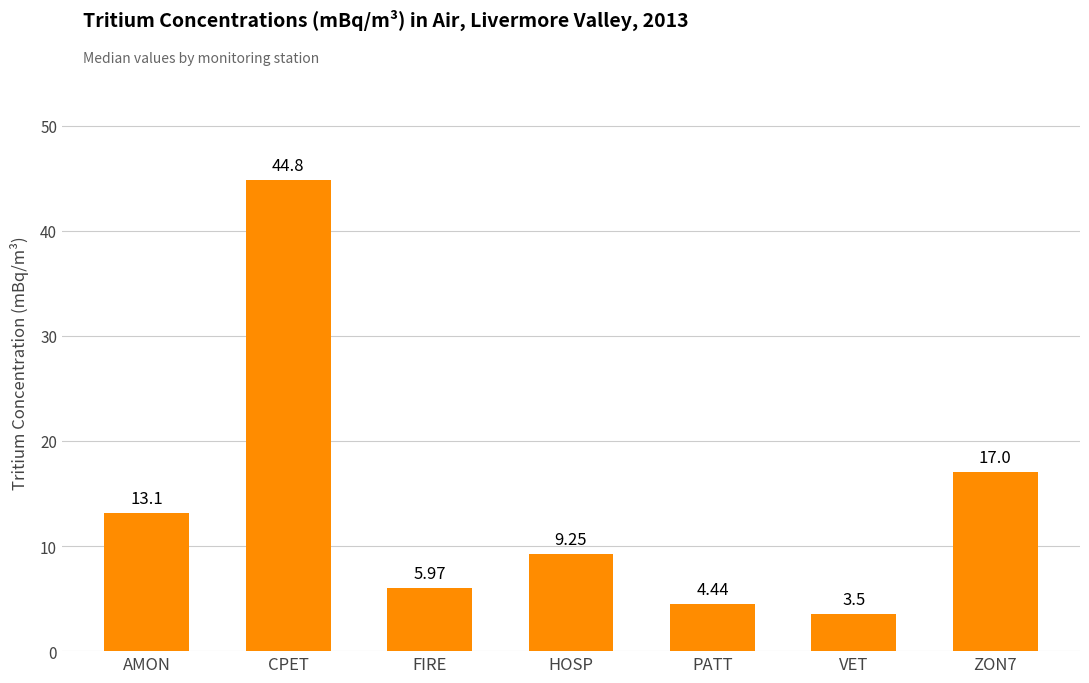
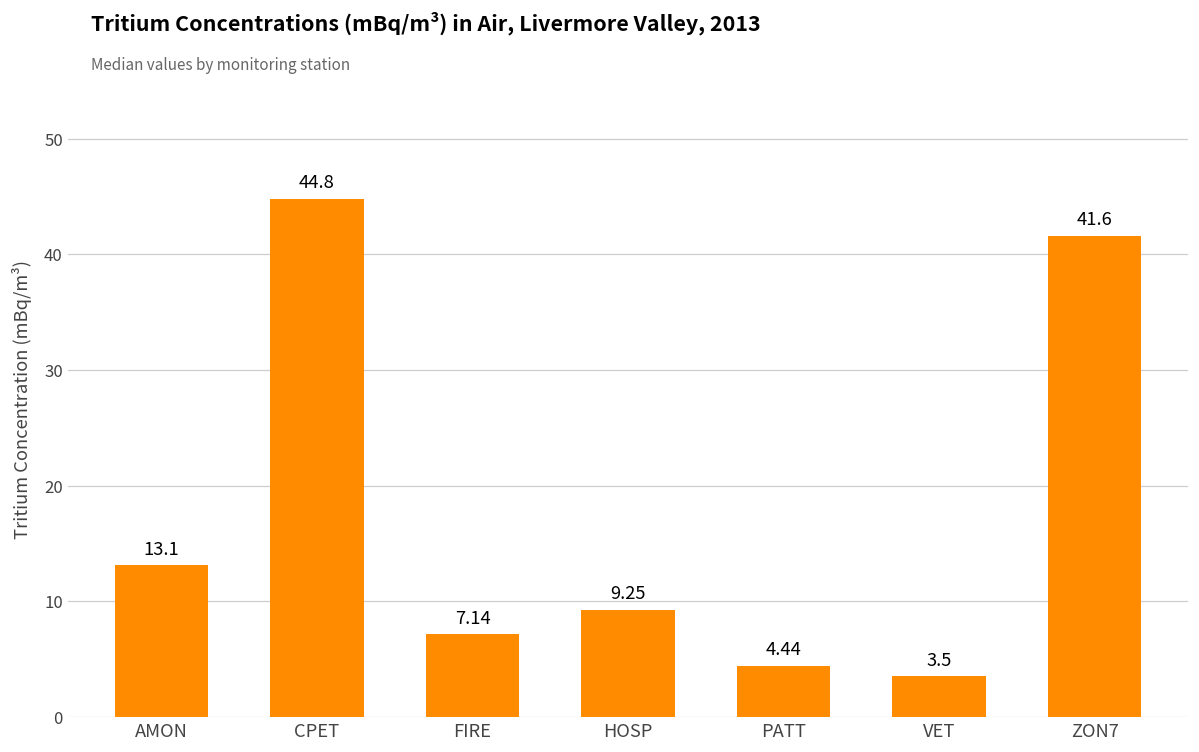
  {
    "AMON": 13.1,
    "CPET": 44.8,
-   "FIRE": 5.97,
+   "FIRE": 7.14,
    "HOSP": 9.25,
    "PATT": 4.44,
    "VET": 3.5,
-   "ZON7": 17.0
+   "ZON7": 41.6
  }
